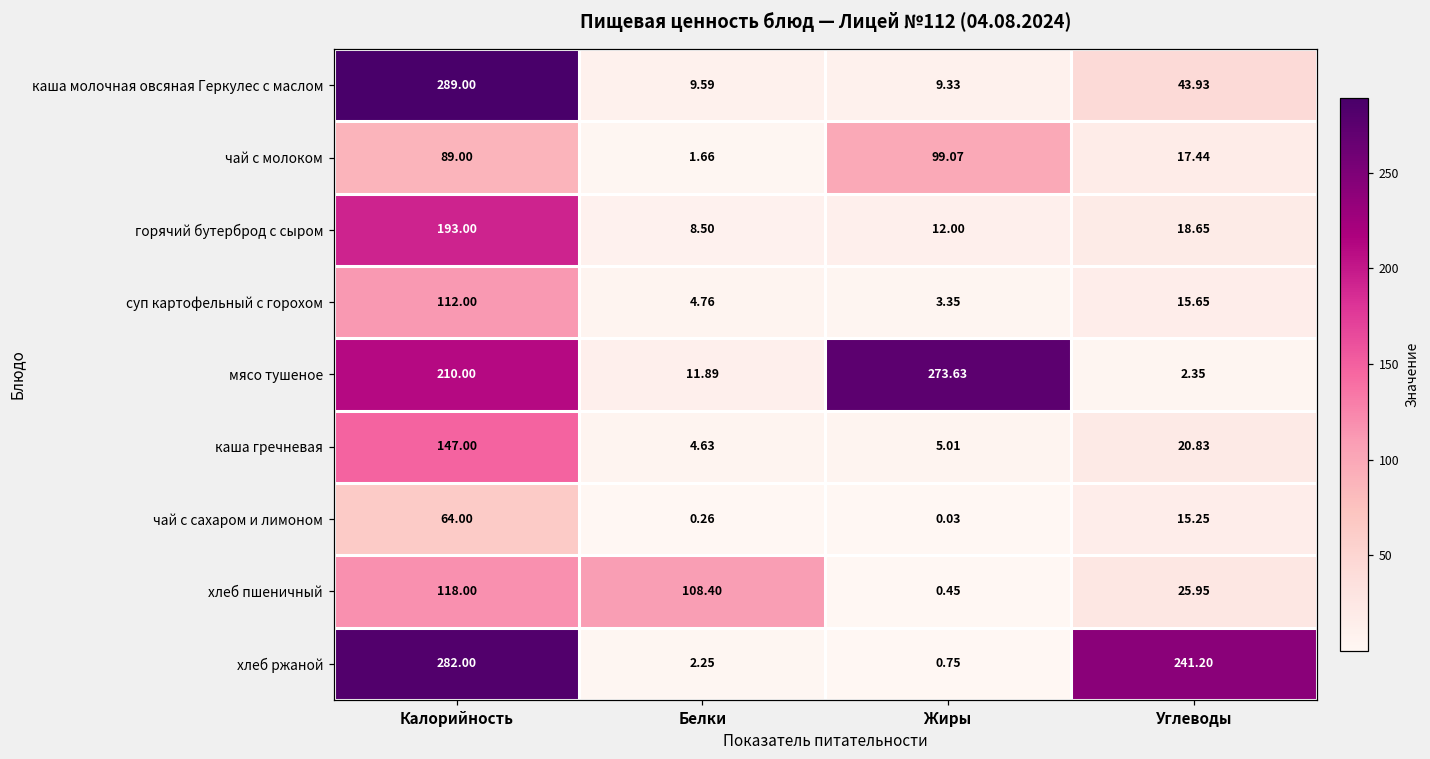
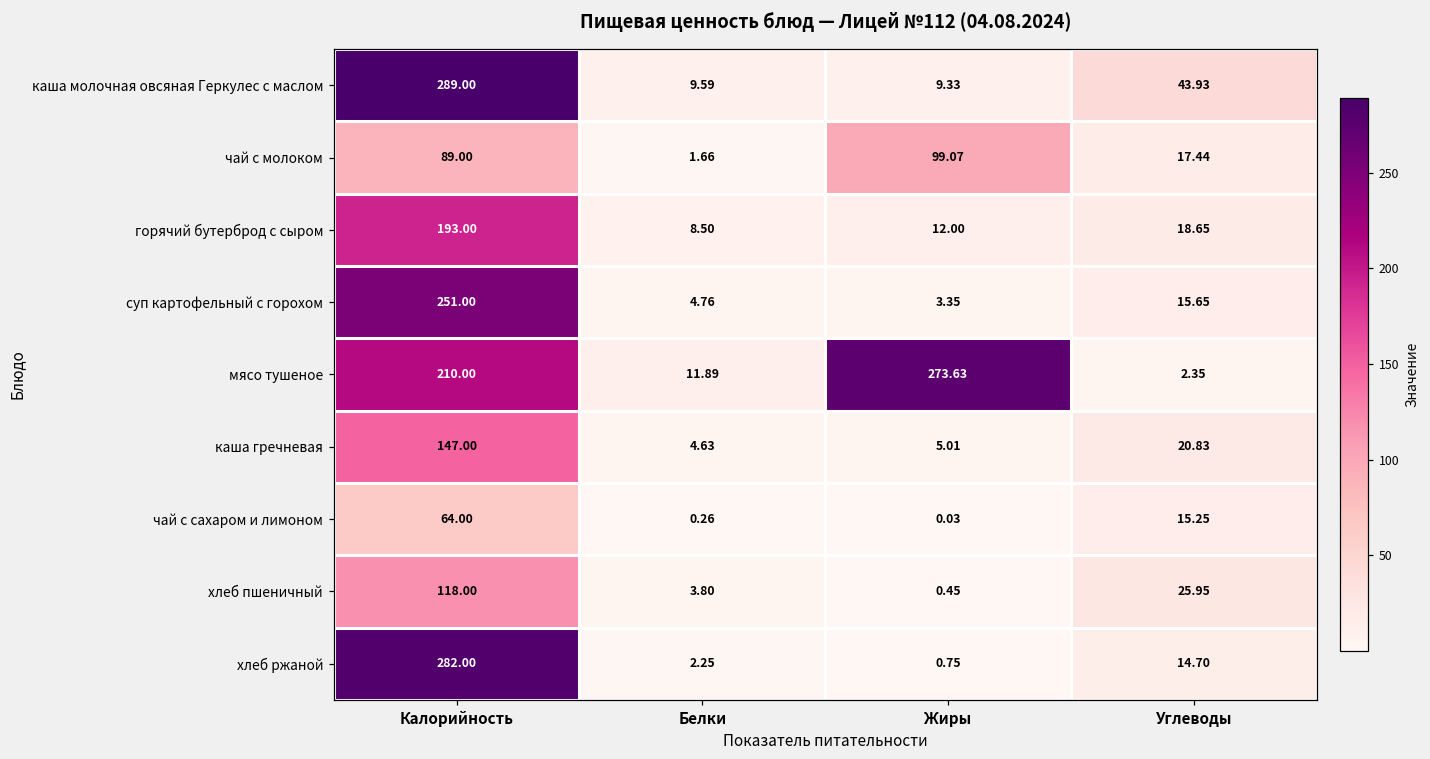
  {
    "каша молочная овсяная Геркулес с маслом": {
      "Калорийность": 289.00,
      "Белки": 9.59,
      "Жиры": 9.33,
      "Углеводы": 43.93
    },
    "чай с молоком": {
      "Калорийность": 89.00,
      "Белки": 1.66,
      "Жиры": 99.07,
      "Углеводы": 17.44
    },
    "горячий бутерброд с сыром": {
      "Калорийность": 193.00,
      "Белки": 8.50,
      "Жиры": 12.00,
      "Углеводы": 18.65
    },
    "суп картофельный с горохом": {
-     "Калорийность": 112.00,
+     "Калорийность": 251.00,
      "Белки": 4.76,
      "Жиры": 3.35,
      "Углеводы": 15.65
    },
    "мясо тушеное": {
      "Калорийность": 210.00,
      "Белки": 11.89,
      "Жиры": 273.63,
      "Углеводы": 2.35
    },
    "каша гречневая": {
      "Калорийность": 147.00,
      "Белки": 4.63,
      "Жиры": 5.01,
      "Углеводы": 20.83
    },
    "чай с сахаром и лимоном": {
      "Калорийность": 64.00,
      "Белки": 0.26,
      "Жиры": 0.03,
      "Углеводы": 15.25
    },
    "хлеб пшеничный": {
      "Калорийность": 118.00,
-     "Белки": 108.40,
+     "Белки": 3.80,
      "Жиры": 0.45,
      "Углеводы": 25.95
    },
    "хлеб ржаной": {
      "Калорийность": 282.00,
      "Белки": 2.25,
      "Жиры": 0.75,
-     "Углеводы": 241.20
+     "Углеводы": 14.70
    }
  }
